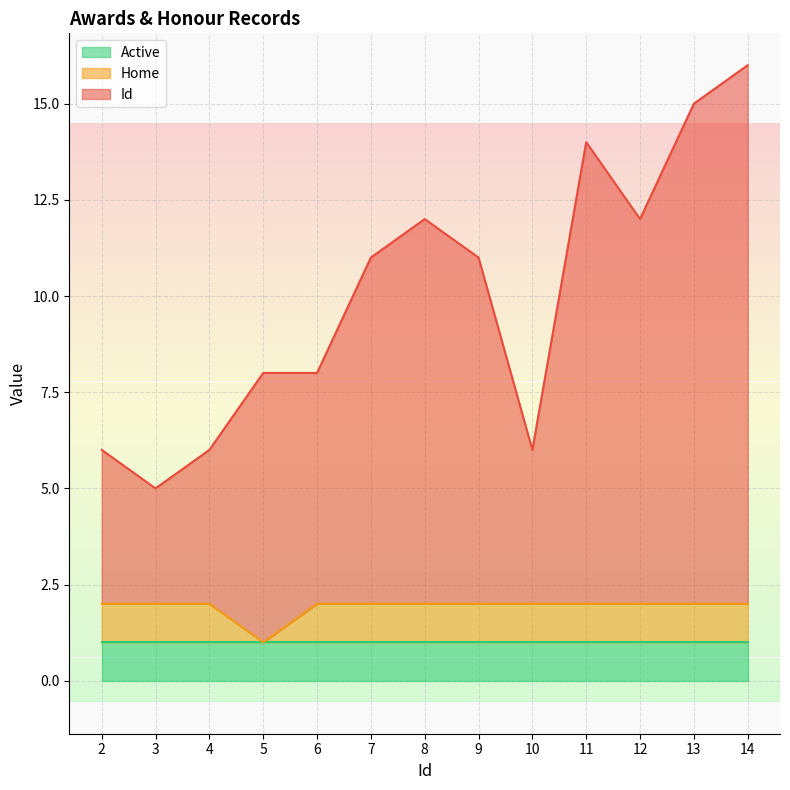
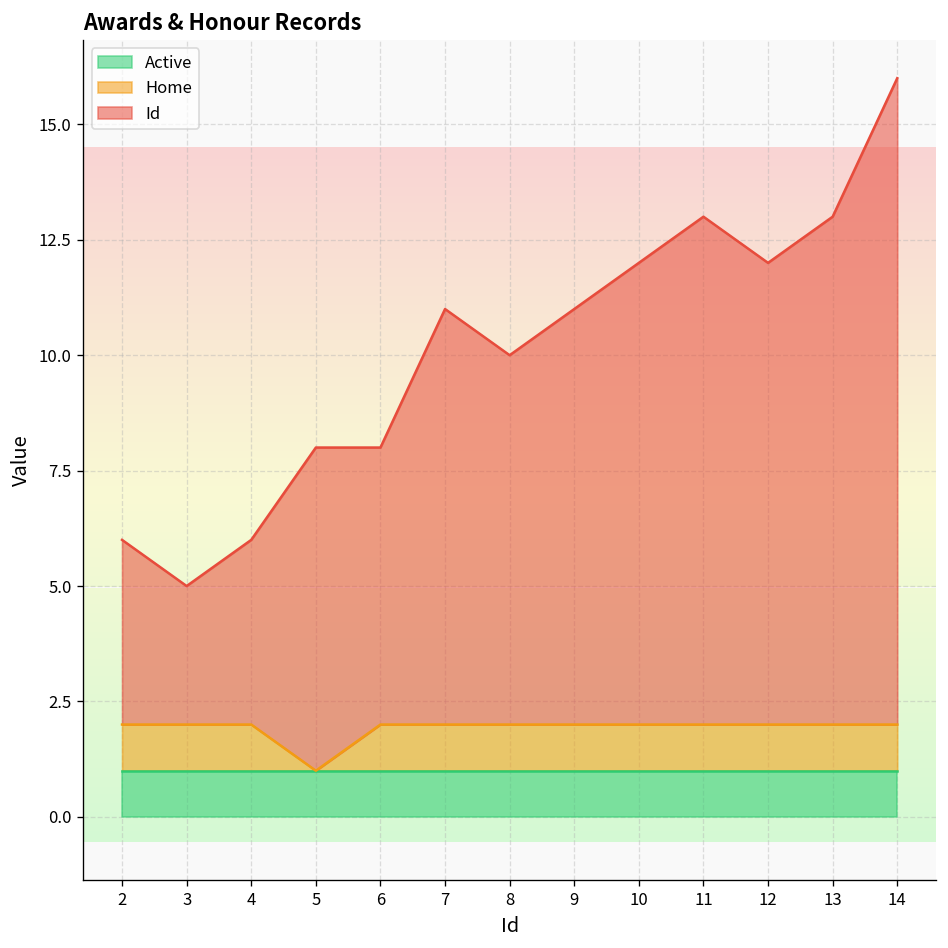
  {
    "Active": {
      "2": 1,
      "3": 1,
      "4": 1,
      "6": 1,
      "7": 1,
      "8": 1,
      "9": 1,
      "10": 1,
      "11": 1,
      "12": 1,
      "13": 1,
      "14": 1
    },
    "Home": {
      "2": 1,
      "3": 1,
      "4": 1,
      "6": 1,
      "7": 1,
      "8": 1,
      "9": 1,
      "10": 1,
      "11": 1,
      "12": 1,
      "13": 1,
      "14": 1
    },
    "Id": {
      "2": 4,
      "3": 3,
      "4": 4,
      "5": 7,
      "6": 6,
      "7": 9,
-     "8": 10,
+     "8": 8,
      "9": 9,
-     "10": 4,
-     "11": 12,
+     "10": 10,
+     "11": 11,
      "12": 10,
-     "13": 13,
+     "13": 11,
      "14": 14
    }
  }
